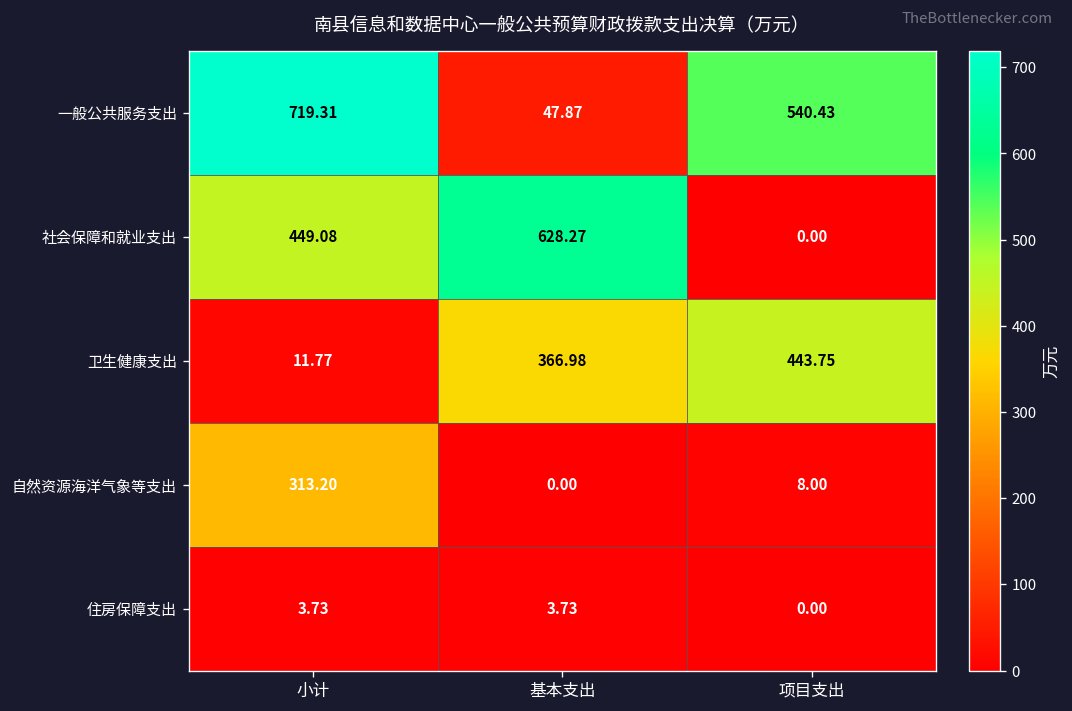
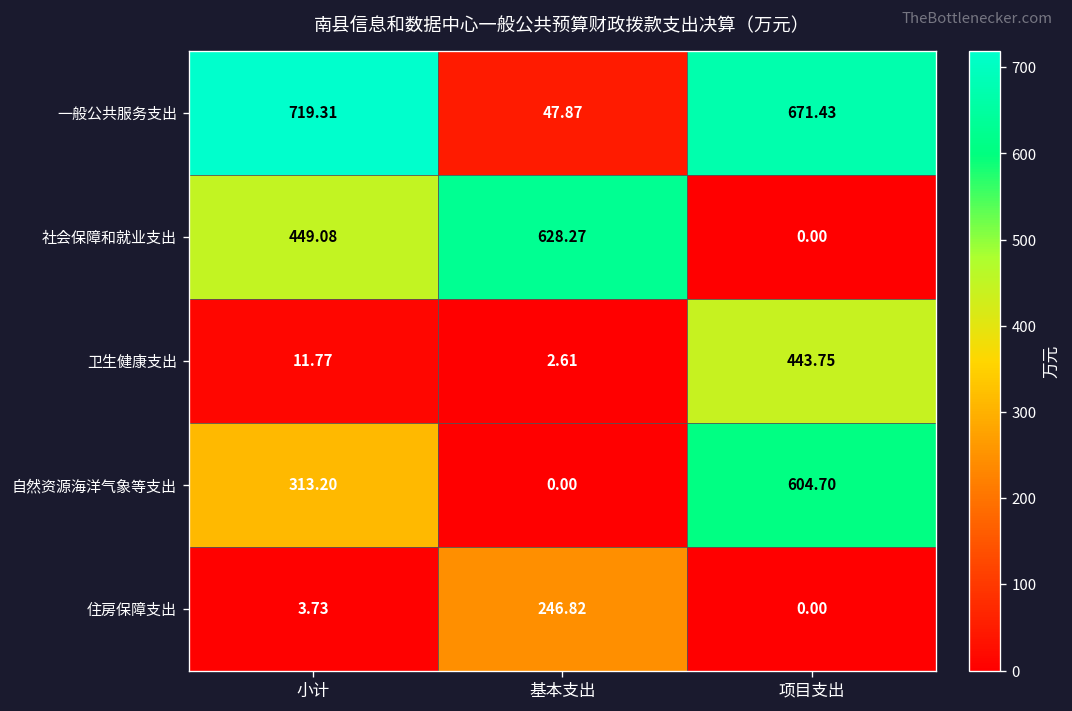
  {
    "一般公共服务支出": {
      "小计": 719.31,
      "基本支出": 47.87,
-     "项目支出": 540.43
+     "项目支出": 671.43
    },
    "社会保障和就业支出": {
      "小计": 449.08,
      "基本支出": 628.27,
      "项目支出": 0.00
    },
    "卫生健康支出": {
      "小计": 11.77,
-     "基本支出": 366.98,
+     "基本支出": 2.61,
      "项目支出": 443.75
    },
    "自然资源海洋气象等支出": {
      "小计": 313.20,
      "基本支出": 0.00,
-     "项目支出": 8.00
+     "项目支出": 604.70
    },
    "住房保障支出": {
      "小计": 3.73,
-     "基本支出": 3.73,
+     "基本支出": 246.82,
      "项目支出": 0.00
    }
  }
